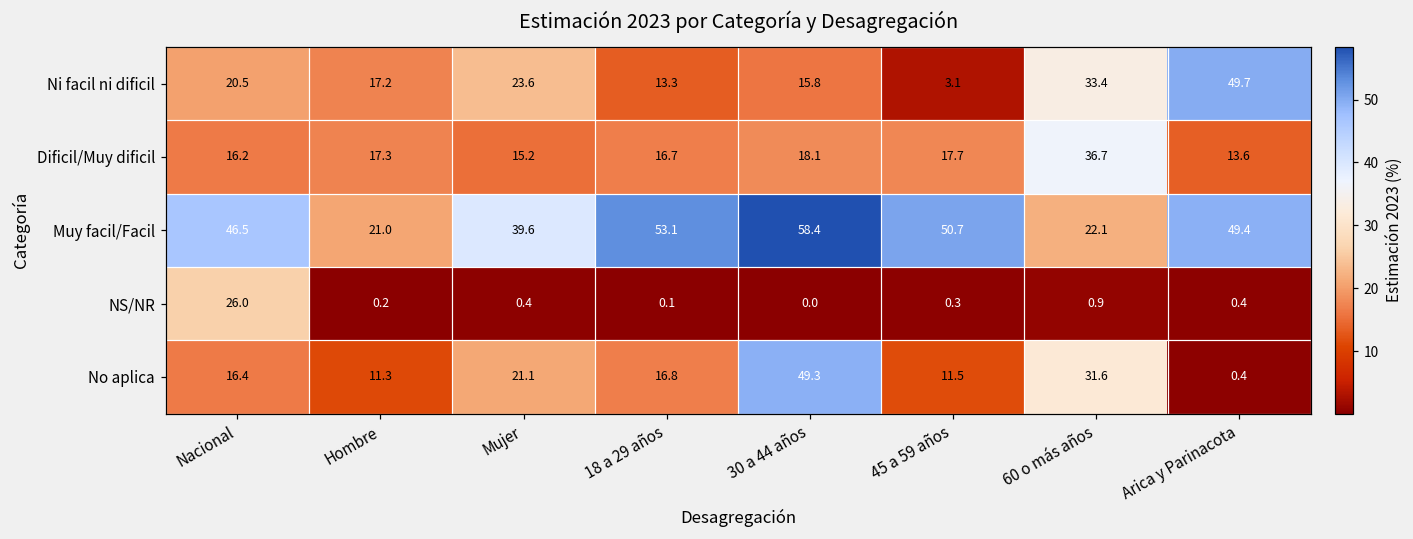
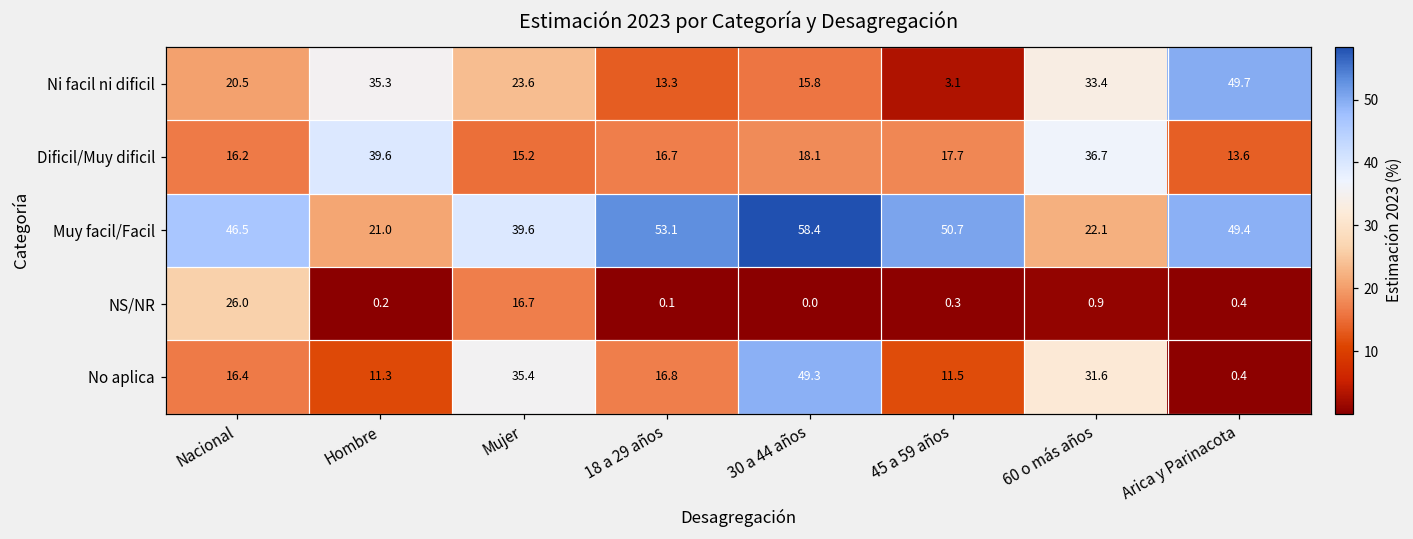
  {
    "Ni facil ni dificil": {
      "Nacional": 20.5,
-     "Hombre": 17.2,
+     "Hombre": 35.3,
      "Mujer": 23.6,
      "18 a 29 años": 13.3,
      "30 a 44 años": 15.8,
      "45 a 59 años": 3.1,
      "60 o más años": 33.4,
      "Arica y Parinacota": 49.7
    },
    "Dificil/Muy dificil": {
      "Nacional": 16.2,
-     "Hombre": 17.3,
+     "Hombre": 39.6,
      "Mujer": 15.2,
      "18 a 29 años": 16.7,
      "30 a 44 años": 18.1,
      "45 a 59 años": 17.7,
      "60 o más años": 36.7,
      "Arica y Parinacota": 13.6
    },
    "Muy facil/Facil": {
      "Nacional": 46.5,
      "Hombre": 21.0,
      "Mujer": 39.6,
      "18 a 29 años": 53.1,
      "30 a 44 años": 58.4,
      "45 a 59 años": 50.7,
      "60 o más años": 22.1,
      "Arica y Parinacota": 49.4
    },
    "NS/NR": {
      "Nacional": 26.0,
      "Hombre": 0.2,
-     "Mujer": 0.4,
+     "Mujer": 16.7,
      "18 a 29 años": 0.1,
      "30 a 44 años": 0.0,
      "45 a 59 años": 0.3,
      "60 o más años": 0.9,
      "Arica y Parinacota": 0.4
    },
    "No aplica": {
      "Nacional": 16.4,
      "Hombre": 11.3,
-     "Mujer": 21.1,
+     "Mujer": 35.4,
      "18 a 29 años": 16.8,
      "30 a 44 años": 49.3,
      "45 a 59 años": 11.5,
      "60 o más años": 31.6,
      "Arica y Parinacota": 0.4
    }
  }
